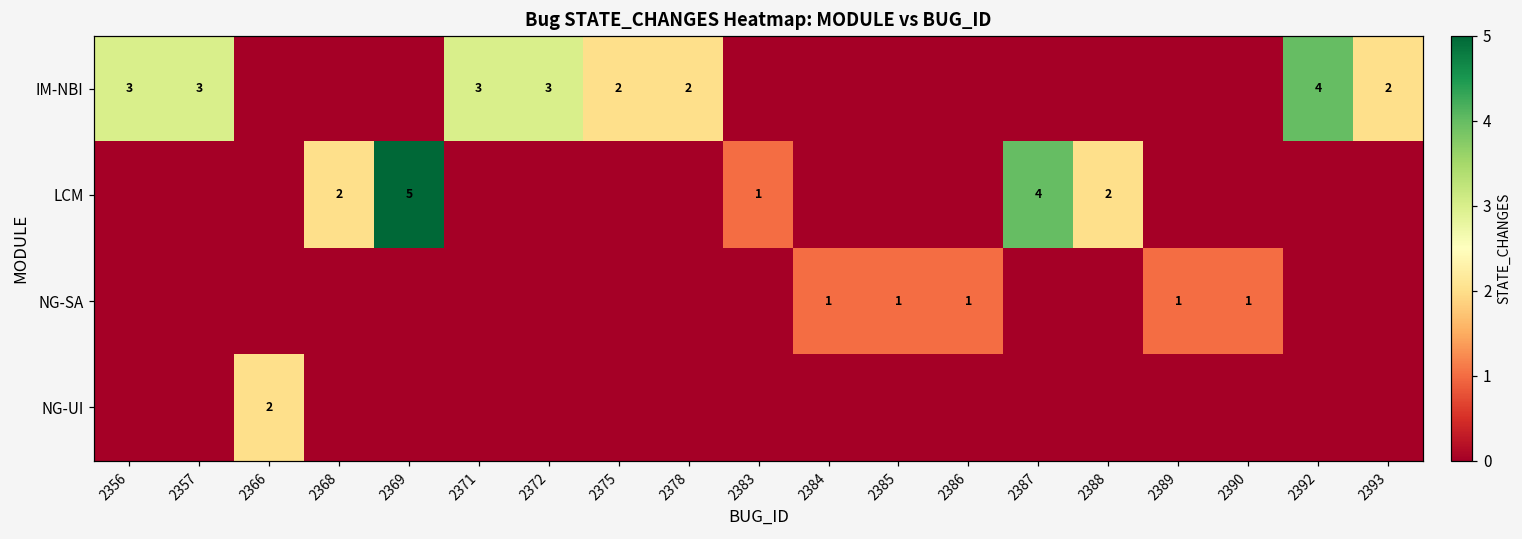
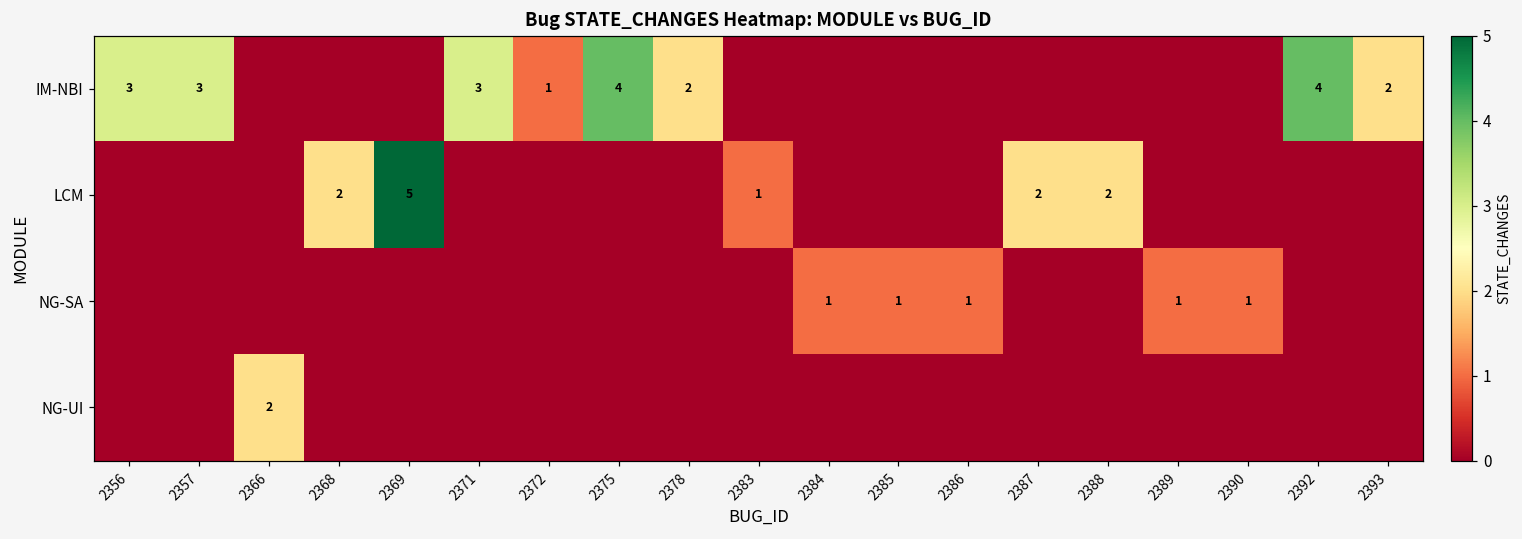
  {
    "IM-NBI": {
      "2356": 3,
      "2357": 3,
      "2371": 3,
-     "2372": 3,
-     "2375": 2,
+     "2372": 1,
+     "2375": 4,
      "2378": 2,
      "2392": 4,
      "2393": 2
    },
    "LCM": {
      "2368": 2,
      "2369": 5,
      "2383": 1,
-     "2387": 4,
+     "2387": 2,
      "2388": 2
    },
    "NG-SA": {
      "2384": 1,
      "2385": 1,
      "2386": 1,
      "2389": 1,
      "2390": 1
    },
    "NG-UI": {
      "2366": 2
    }
  }
